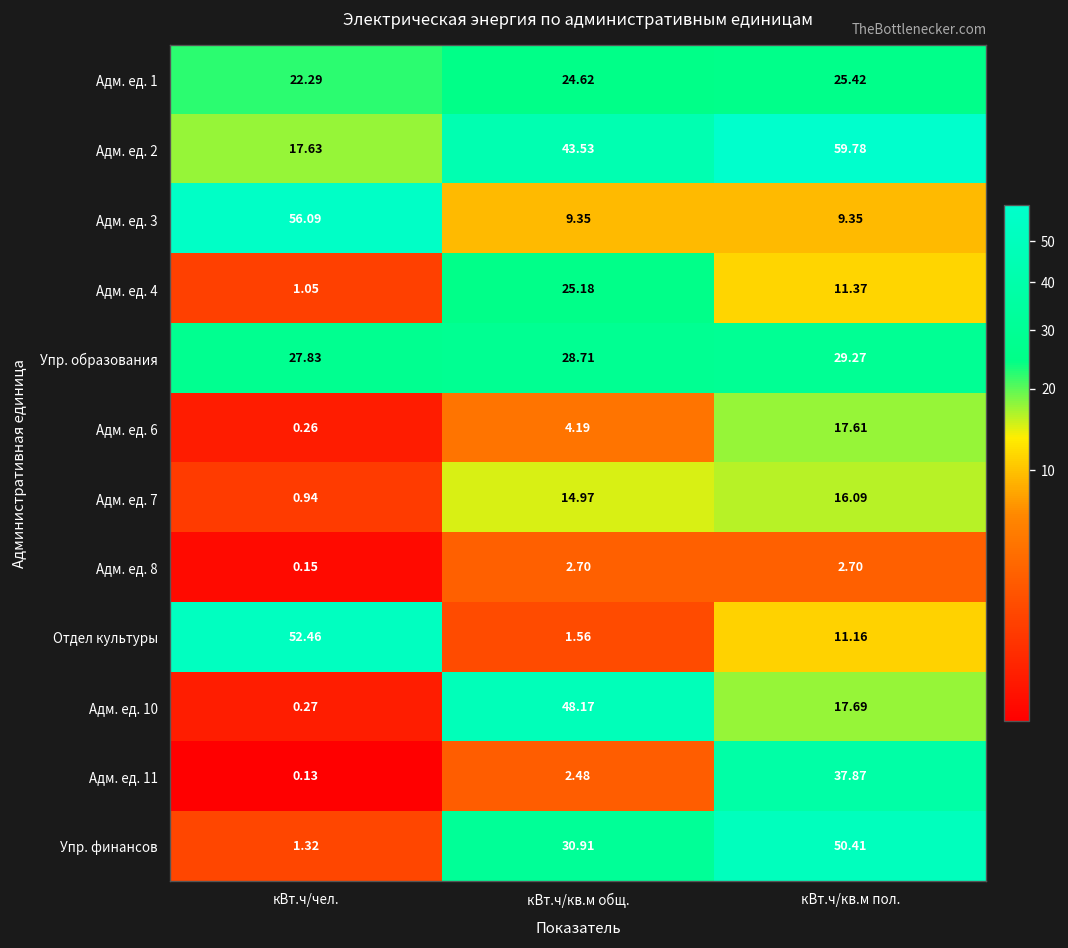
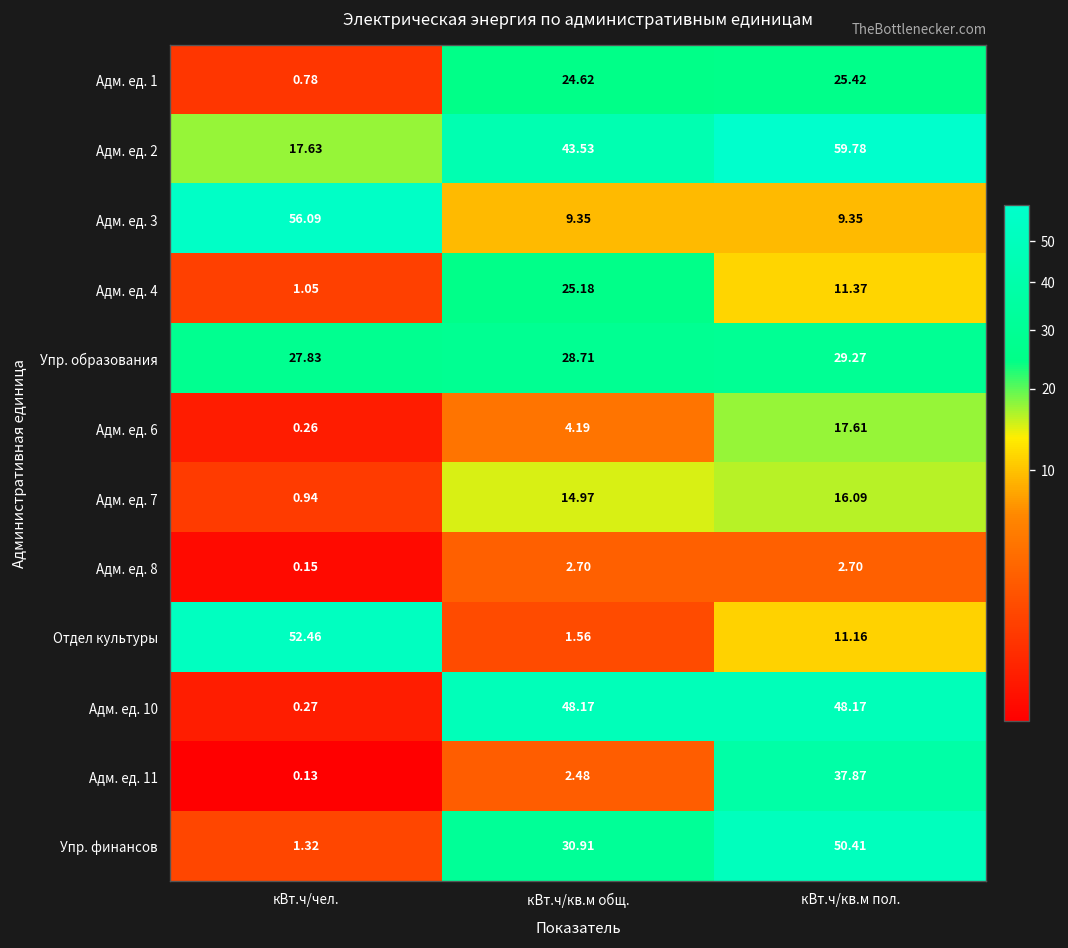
  {
    "Адм. ед. 1": {
-     "кВт.ч/чел.": 22.29,
+     "кВт.ч/чел.": 0.78,
      "кВт.ч/кв.м общ.": 24.62,
      "кВт.ч/кв.м пол.": 25.42
    },
    "Адм. ед. 2": {
      "кВт.ч/чел.": 17.63,
      "кВт.ч/кв.м общ.": 43.53,
      "кВт.ч/кв.м пол.": 59.78
    },
    "Адм. ед. 3": {
      "кВт.ч/чел.": 56.09,
      "кВт.ч/кв.м общ.": 9.35,
      "кВт.ч/кв.м пол.": 9.35
    },
    "Адм. ед. 4": {
      "кВт.ч/чел.": 1.05,
      "кВт.ч/кв.м общ.": 25.18,
      "кВт.ч/кв.м пол.": 11.37
    },
    "Упр. образования": {
      "кВт.ч/чел.": 27.83,
      "кВт.ч/кв.м общ.": 28.71,
      "кВт.ч/кв.м пол.": 29.27
    },
    "Адм. ед. 6": {
      "кВт.ч/чел.": 0.26,
      "кВт.ч/кв.м общ.": 4.19,
      "кВт.ч/кв.м пол.": 17.61
    },
    "Адм. ед. 7": {
      "кВт.ч/чел.": 0.94,
      "кВт.ч/кв.м общ.": 14.97,
      "кВт.ч/кв.м пол.": 16.09
    },
    "Адм. ед. 8": {
      "кВт.ч/чел.": 0.15,
      "кВт.ч/кв.м общ.": 2.70,
      "кВт.ч/кв.м пол.": 2.70
    },
    "Отдел культуры": {
      "кВт.ч/чел.": 52.46,
      "кВт.ч/кв.м общ.": 1.56,
      "кВт.ч/кв.м пол.": 11.16
    },
    "Адм. ед. 10": {
      "кВт.ч/чел.": 0.27,
      "кВт.ч/кв.м общ.": 48.17,
-     "кВт.ч/кв.м пол.": 17.69
+     "кВт.ч/кв.м пол.": 48.17
    },
    "Адм. ед. 11": {
      "кВт.ч/чел.": 0.13,
      "кВт.ч/кв.м общ.": 2.48,
      "кВт.ч/кв.м пол.": 37.87
    },
    "Упр. финансов": {
      "кВт.ч/чел.": 1.32,
      "кВт.ч/кв.м общ.": 30.91,
      "кВт.ч/кв.м пол.": 50.41
    }
  }
